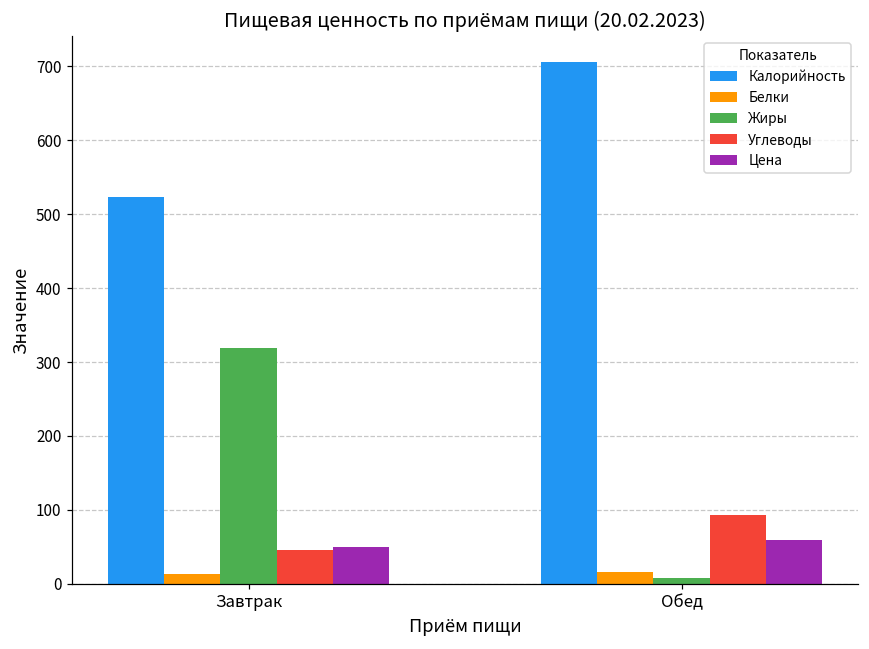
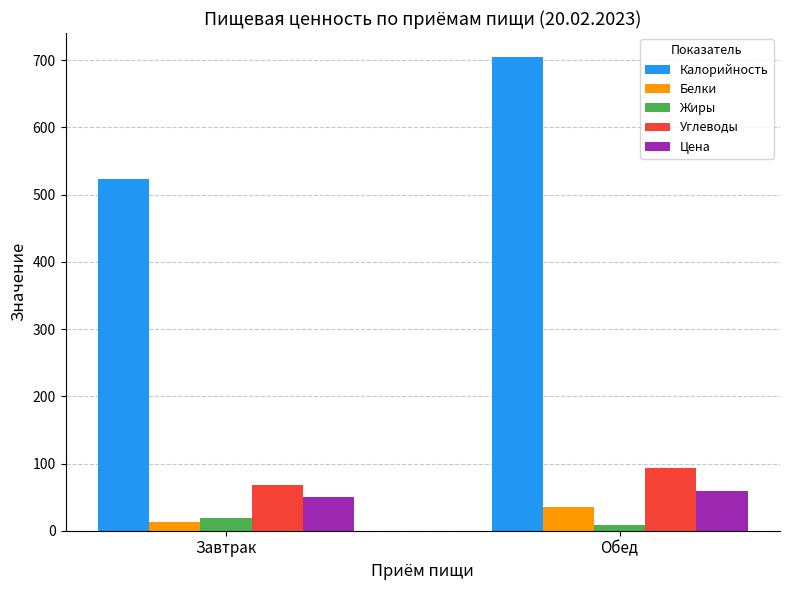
  {
    "Калорийность": {
      "Завтрак": 520,
      "Обед": 710
    },
    "Белки": {
      "Завтрак": 10,
-     "Обед": 20
+     "Обед": 40
    },
    "Жиры": {
-     "Завтрак": 320,
+     "Завтрак": 20,
      "Обед": 10
    },
    "Углеводы": {
-     "Завтрак": 50,
+     "Завтрак": 70,
      "Обед": 90
    },
    "Цена": {
      "Завтрак": 50,
      "Обед": 60
    }
  }
